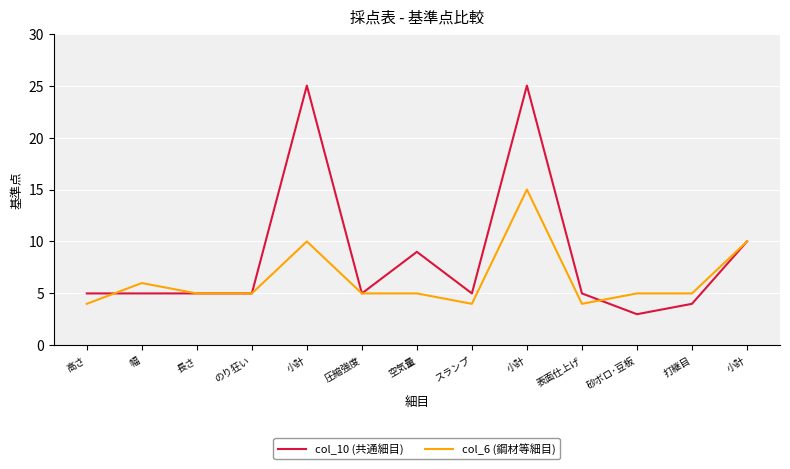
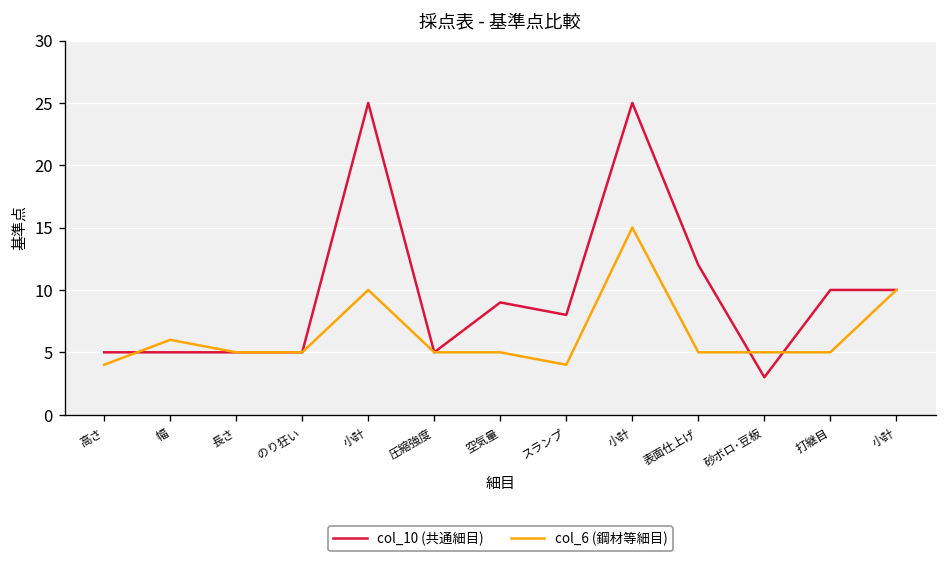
  {
    "col_10 (共通細目)": {
      "高さ": 5,
      "幅": 5,
      "空気量": 9,
-     "スランプ": 5,
-     "表面仕上げ": 5,
+     "スランプ": 8,
+     "表面仕上げ": 12,
      "砂ボロ･豆板": 3,
-     "打継目": 4
+     "打継目": 10
    },
    "col_6 (鋼材等細目)": {
      "高さ": 4,
      "幅": 6,
      "空気量": 5,
      "スランプ": 4,
-     "表面仕上げ": 4,
+     "表面仕上げ": 5,
      "砂ボロ･豆板": 5,
      "打継目": 5
    }
  }
